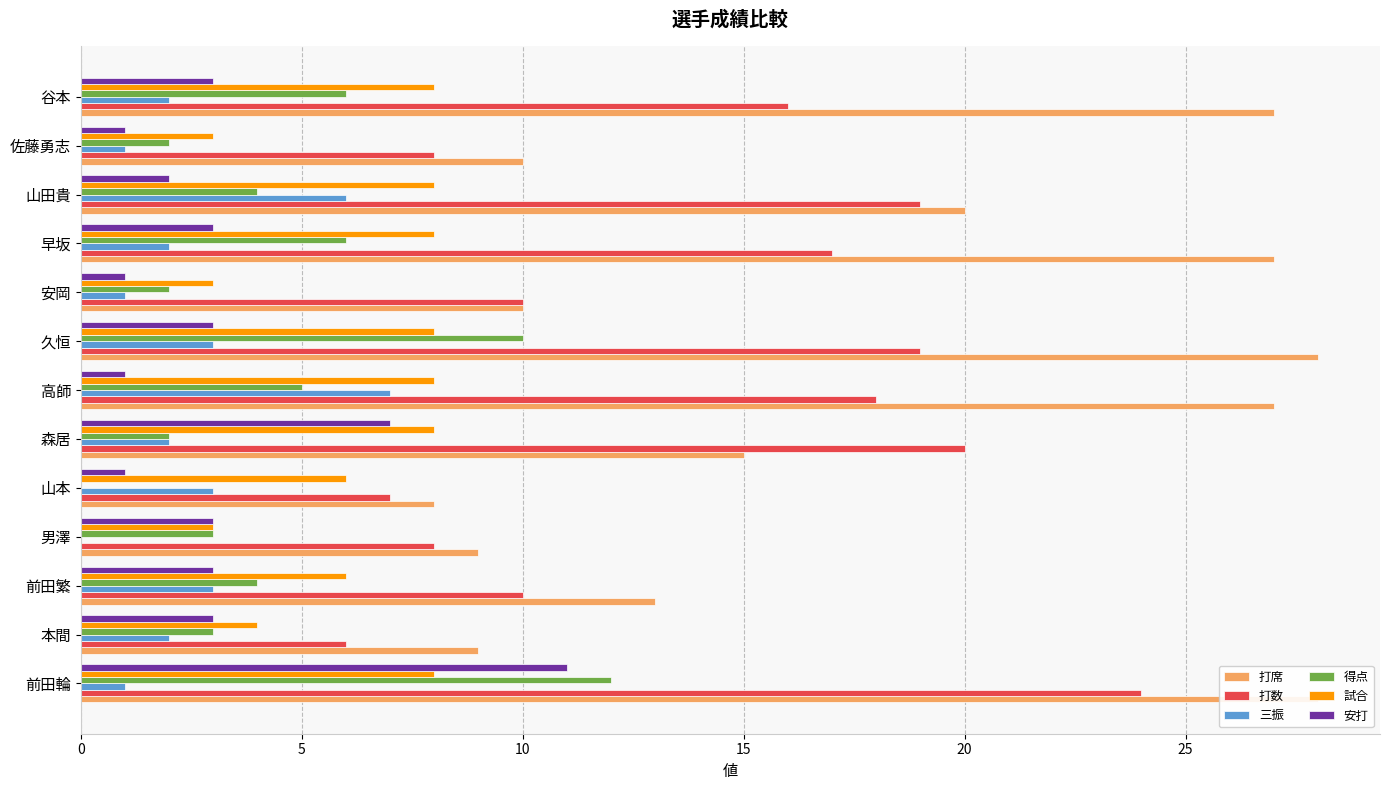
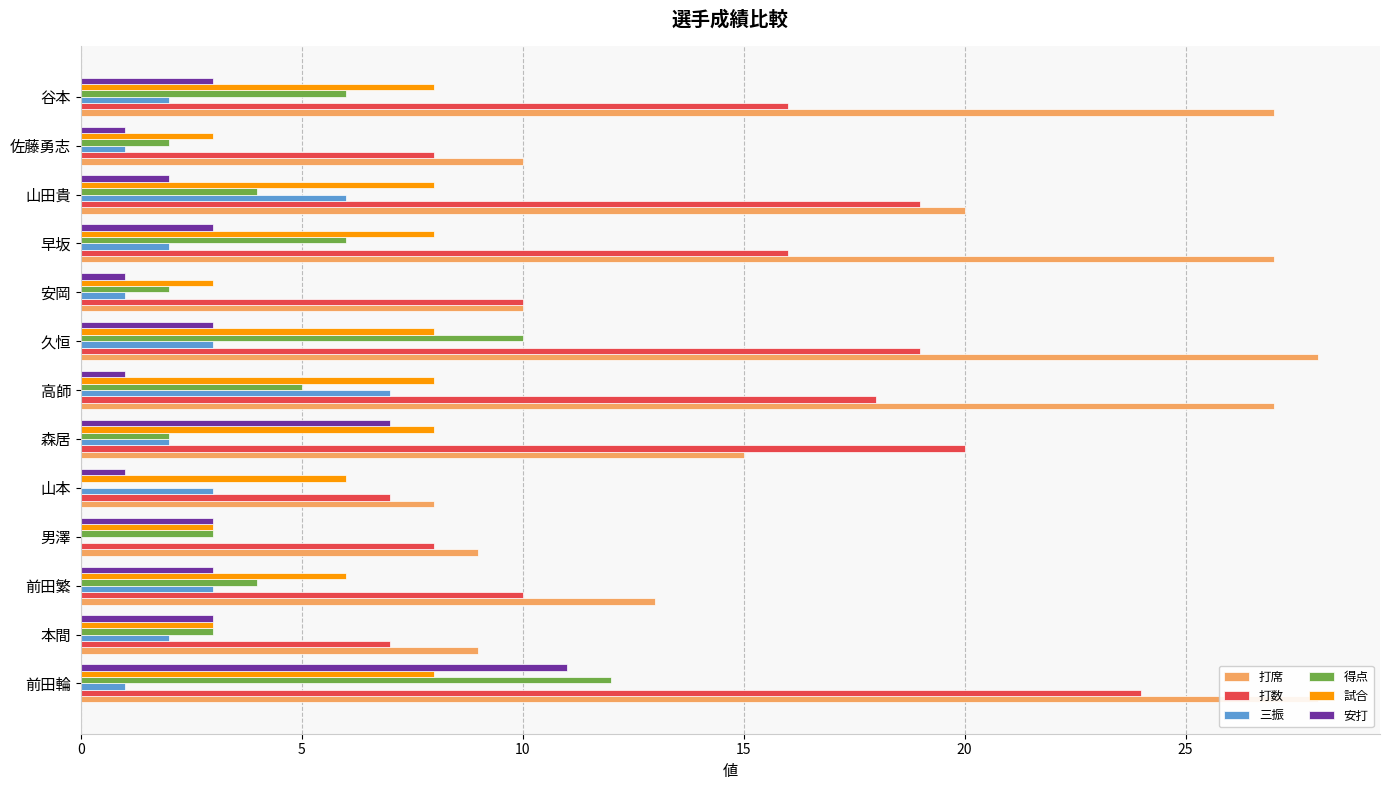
  {
    "打席": {
      "谷本": 27,
      "佐藤勇志": 10,
      "山田貴": 20,
      "早坂": 27,
      "安岡": 10,
      "久恒": 28,
      "高師": 27,
      "森居": 15,
      "山本": 8,
      "男澤": 9,
      "前田繁": 13,
      "本間": 9
    },
    "打数": {
      "谷本": 16,
      "佐藤勇志": 8,
      "山田貴": 19,
-     "早坂": 17,
+     "早坂": 16,
      "安岡": 10,
      "久恒": 19,
      "高師": 18,
      "森居": 20,
      "山本": 7,
      "男澤": 8,
      "前田繁": 10,
-     "本間": 6,
+     "本間": 7,
      "前田輪": 24
    },
    "三振": {
      "谷本": 2,
      "佐藤勇志": 1,
      "山田貴": 6,
      "早坂": 2,
      "安岡": 1,
      "久恒": 3,
      "高師": 7,
      "森居": 2,
      "山本": 3,
      "男澤": 0,
      "前田繁": 3,
      "本間": 2,
      "前田輪": 1
    },
    "得点": {
      "谷本": 6,
      "佐藤勇志": 2,
      "山田貴": 4,
      "早坂": 6,
      "安岡": 2,
      "久恒": 10,
      "高師": 5,
      "森居": 2,
      "山本": 0,
      "男澤": 3,
      "前田繁": 4,
      "本間": 3,
      "前田輪": 12
    },
    "試合": {
      "谷本": 8,
      "佐藤勇志": 3,
      "山田貴": 8,
      "早坂": 8,
      "安岡": 3,
      "久恒": 8,
      "高師": 8,
      "森居": 8,
      "山本": 6,
      "男澤": 3,
      "前田繁": 6,
-     "本間": 4,
+     "本間": 3,
      "前田輪": 8
    },
    "安打": {
      "谷本": 3,
      "佐藤勇志": 1,
      "山田貴": 2,
      "早坂": 3,
      "安岡": 1,
      "久恒": 3,
      "高師": 1,
      "森居": 7,
      "山本": 1,
      "男澤": 3,
      "前田繁": 3,
      "本間": 3,
      "前田輪": 11
    }
  }
